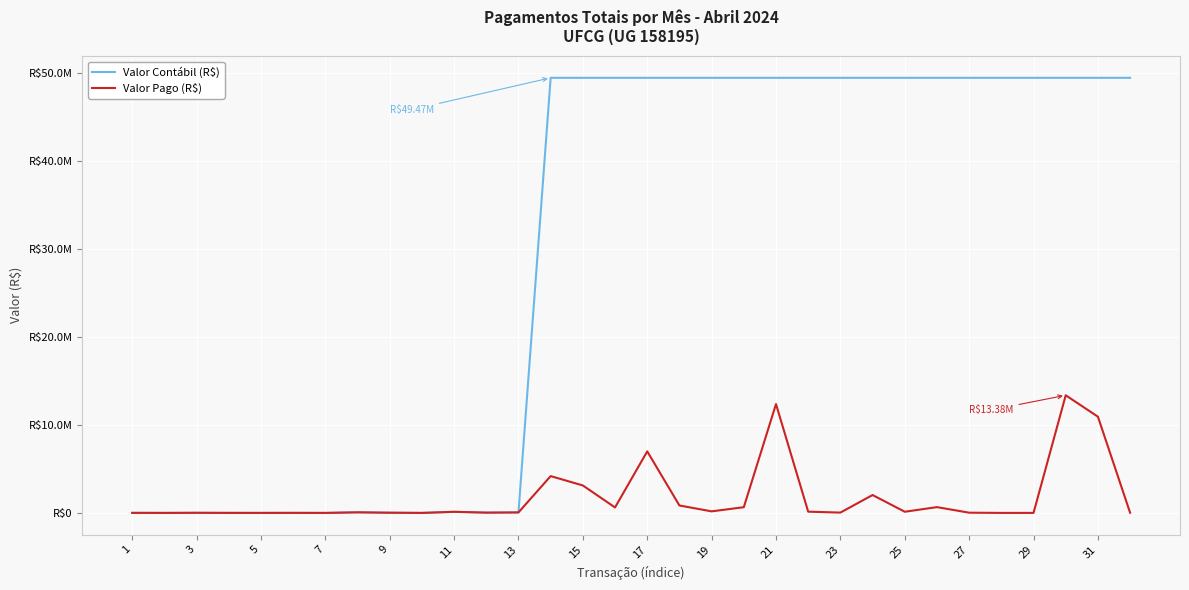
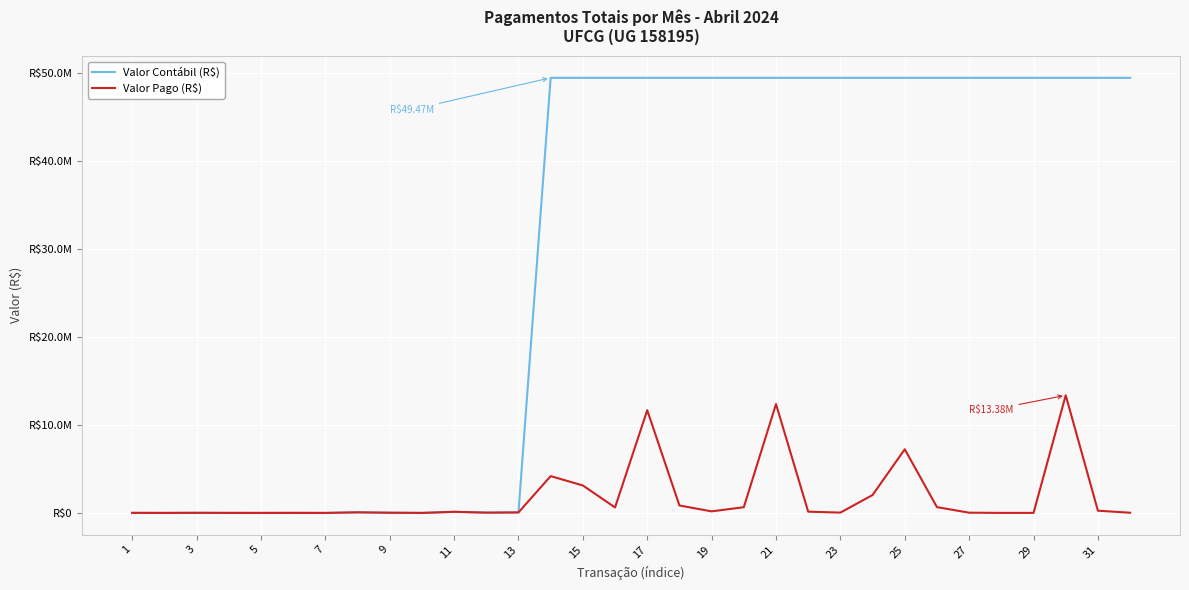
  {
    "Valor Contábil (R$)": {
      "15": "R$49000000",
      "17": "R$49000000",
      "19": "R$49000000",
      "21": "R$49000000",
      "23": "R$49000000",
      "25": "R$49000000",
      "27": "R$49000000",
      "29": "R$49000000",
      "31": "R$49000000"
    },
    "Valor Pago (R$)": {
      "15": "R$3000000",
-     "17": "R$7000000",
+     "17": "R$12000000",
      "19": "R$0",
      "21": "R$12000000",
      "23": "R$0",
-     "25": "R$0",
+     "25": "R$7000000",
      "27": "R$0",
      "29": "R$0",
-     "31": "R$11000000"
+     "31": "R$0"
    }
  }
